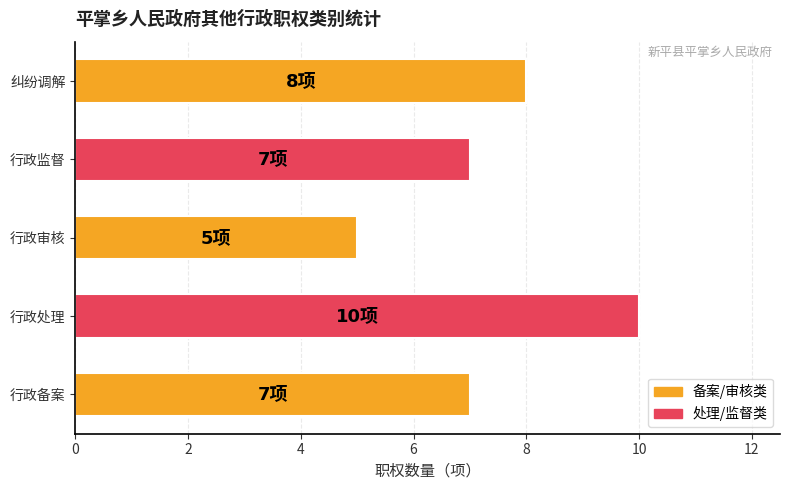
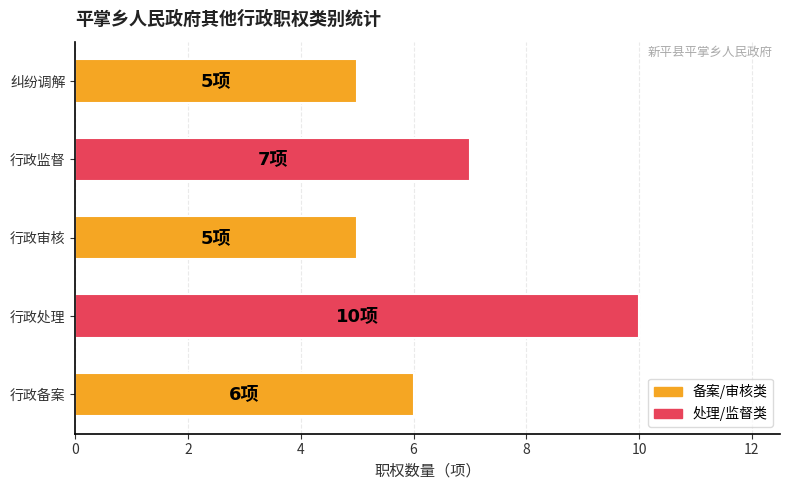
  {
-   "纠纷调解": "8项",
+   "纠纷调解": "5项",
    "行政监督": "7项",
    "行政审核": "5项",
    "行政处理": "10项",
-   "行政备案": "7项"
+   "行政备案": "6项"
  }
